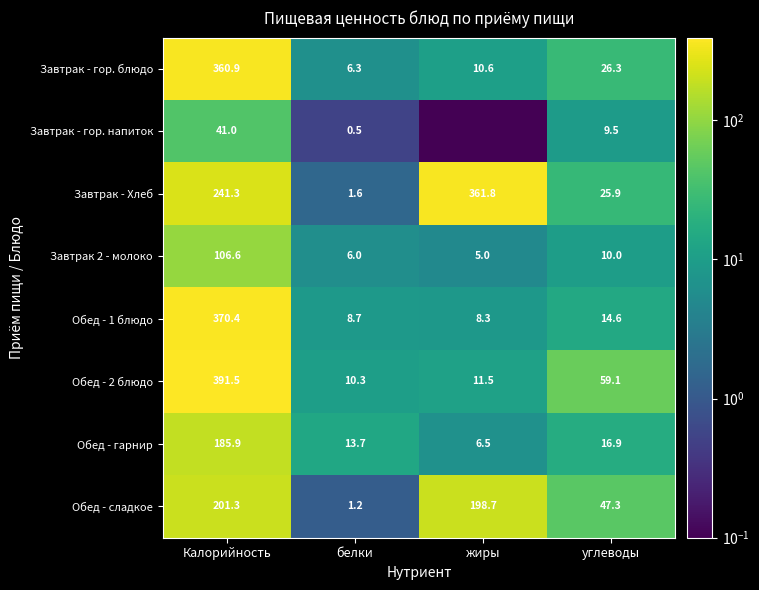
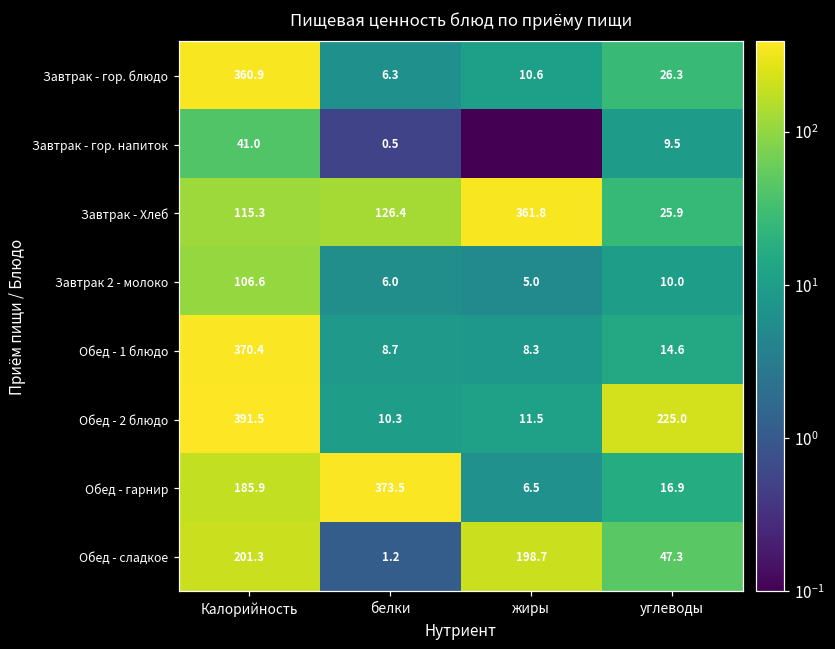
  {
    "Завтрак - гор. блюдо": {
      "Калорийность": 360.9,
      "белки": 6.3,
      "жиры": 10.6,
      "углеводы": 26.3
    },
    "Завтрак - гор. напиток": {
      "Калорийность": 41.0,
      "белки": 0.5,
      "углеводы": 9.5
    },
    "Завтрак - Хлеб": {
-     "Калорийность": 241.3,
-     "белки": 1.6,
+     "Калорийность": 115.3,
+     "белки": 126.4,
      "жиры": 361.8,
      "углеводы": 25.9
    },
    "Завтрак 2 - молоко": {
      "Калорийность": 106.6,
      "белки": 6.0,
      "жиры": 5.0,
      "углеводы": 10.0
    },
    "Обед - 1 блюдо": {
      "Калорийность": 370.4,
      "белки": 8.7,
      "жиры": 8.3,
      "углеводы": 14.6
    },
    "Обед - 2 блюдо": {
      "Калорийность": 391.5,
      "белки": 10.3,
      "жиры": 11.5,
-     "углеводы": 59.1
+     "углеводы": 225.0
    },
    "Обед - гарнир": {
      "Калорийность": 185.9,
-     "белки": 13.7,
+     "белки": 373.5,
      "жиры": 6.5,
      "углеводы": 16.9
    },
    "Обед - сладкое": {
      "Калорийность": 201.3,
      "белки": 1.2,
      "жиры": 198.7,
      "углеводы": 47.3
    }
  }
